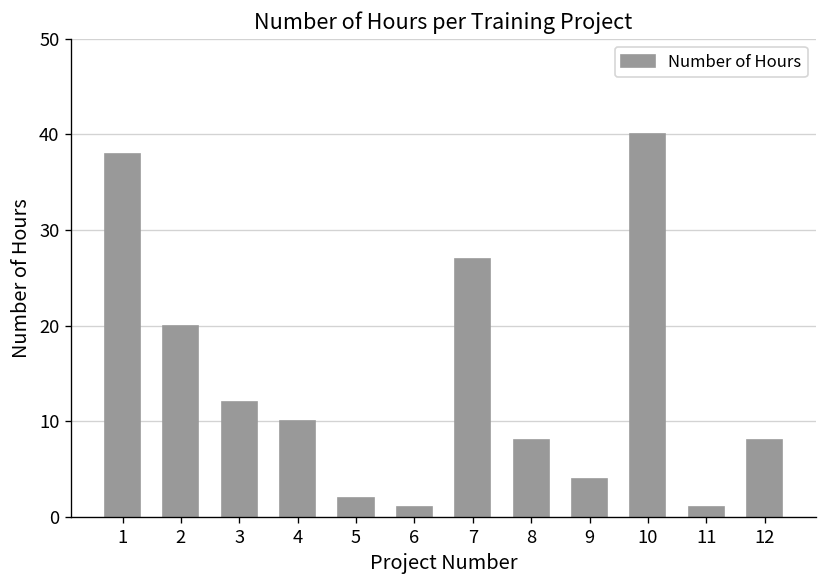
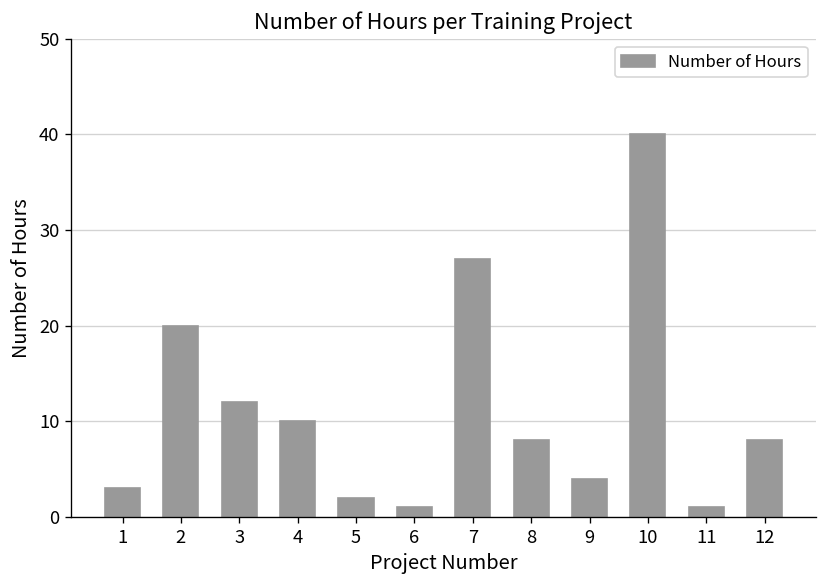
  {
-   "1": 38,
+   "1": 3,
    "2": 20,
    "3": 12,
    "4": 10,
    "5": 2,
    "6": 1,
    "7": 27,
    "8": 8,
    "9": 4,
    "10": 40,
    "11": 1,
    "12": 8
  }
